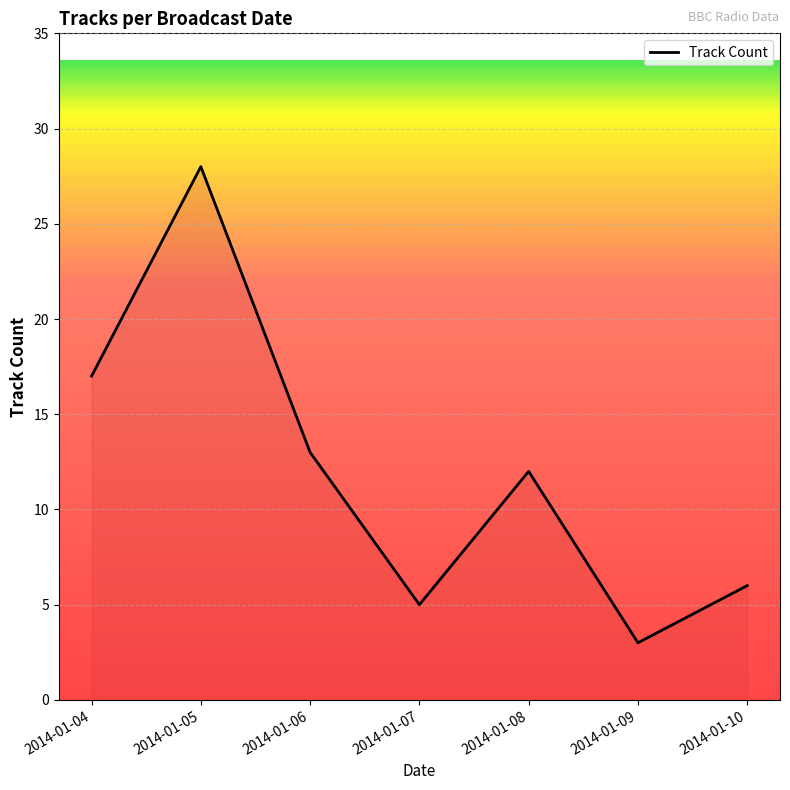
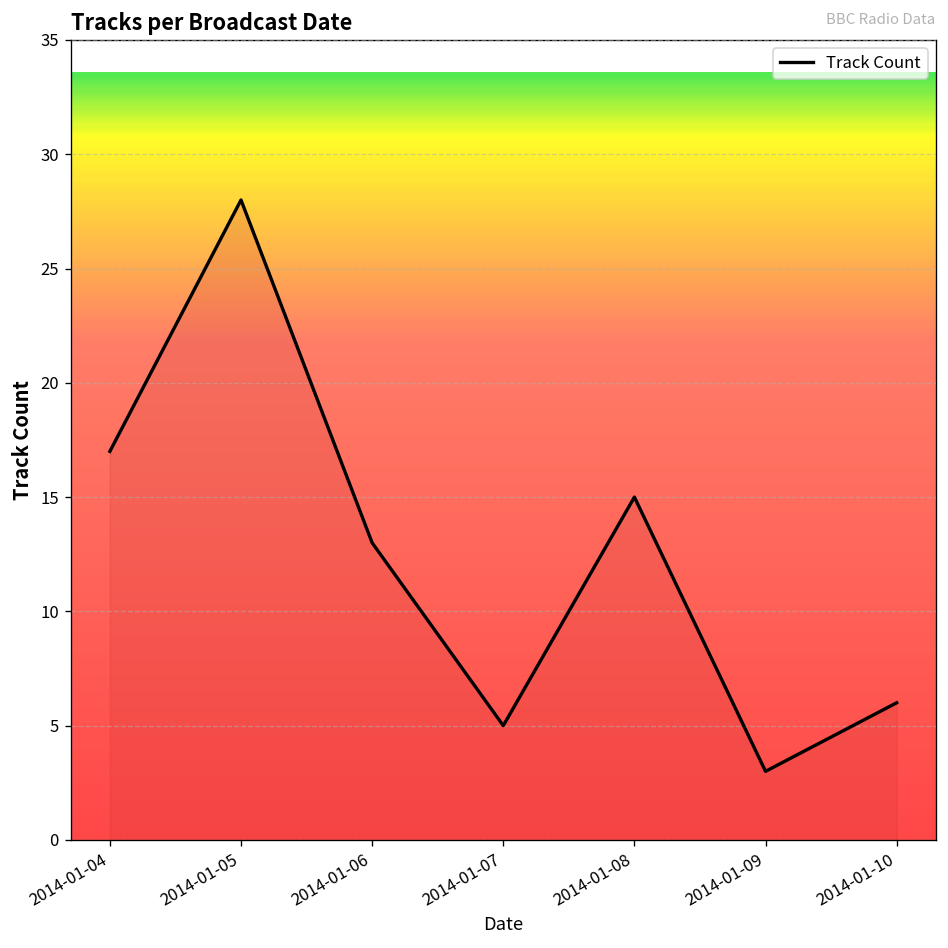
  {
    "2014-01-04": 17,
    "2014-01-05": 28,
    "2014-01-06": 13,
    "2014-01-07": 5,
-   "2014-01-08": 12,
+   "2014-01-08": 15,
    "2014-01-09": 3,
    "2014-01-10": 6
  }
